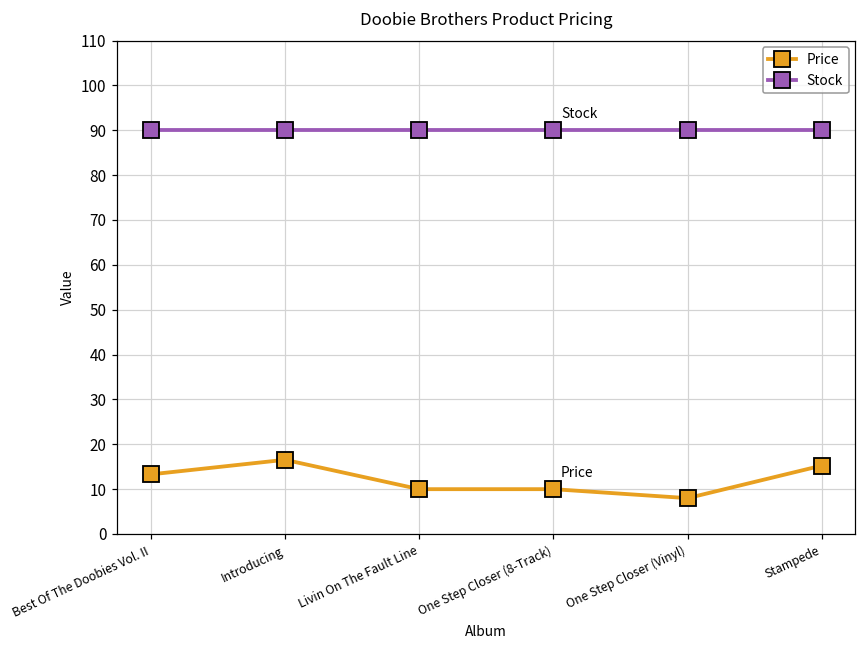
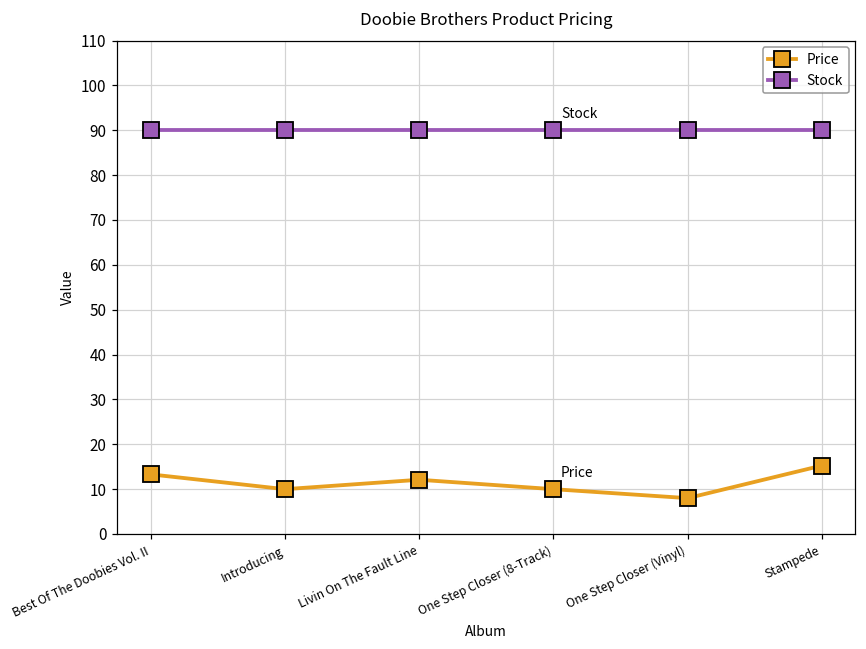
  {
    "Price": {
      "Best Of The Doobies Vol. II": 13,
-     "Introducing": 17,
-     "Livin On The Fault Line": 10,
+     "Introducing": 10,
+     "Livin On The Fault Line": 12,
      "One Step Closer (8-Track)": 10,
      "One Step Closer (Vinyl)": 8,
      "Stampede": 15
    },
    "Stock": {
      "Best Of The Doobies Vol. II": 90,
      "Introducing": 90,
      "Livin On The Fault Line": 90,
      "One Step Closer (8-Track)": 90,
      "One Step Closer (Vinyl)": 90,
      "Stampede": 90
    }
  }
